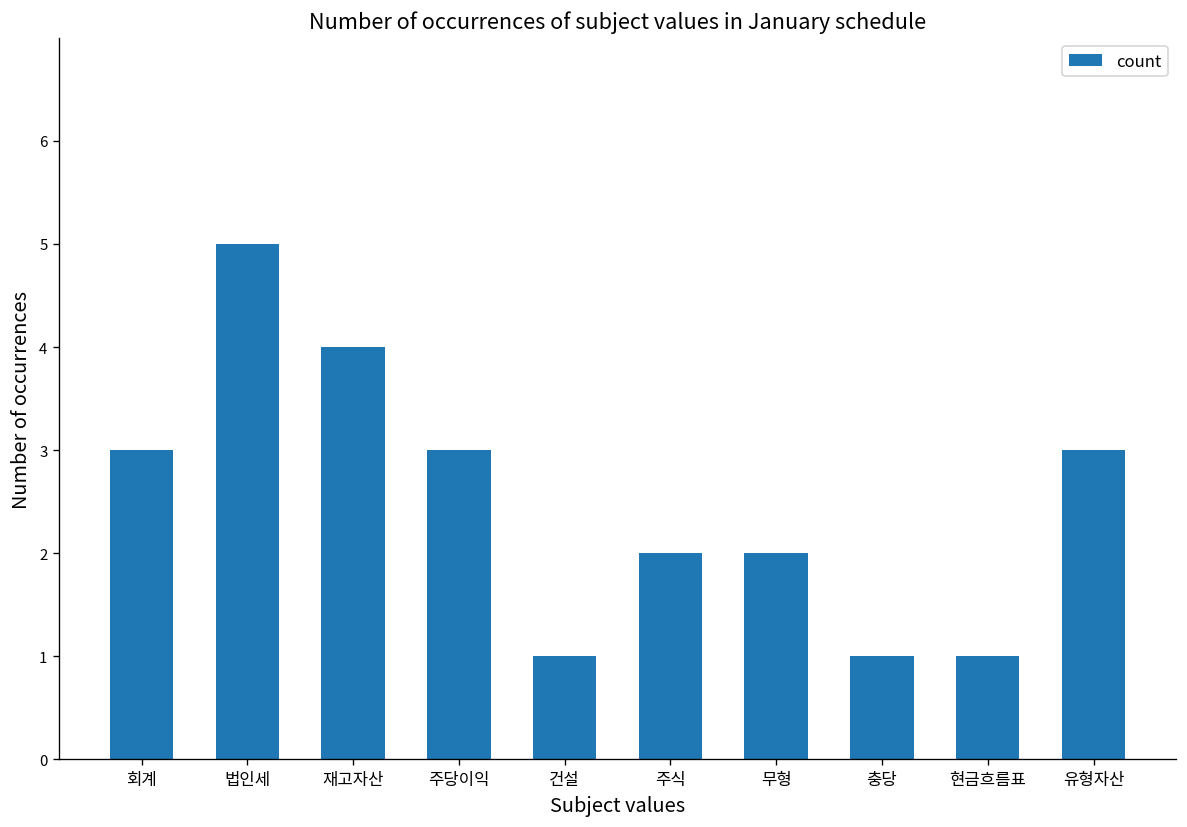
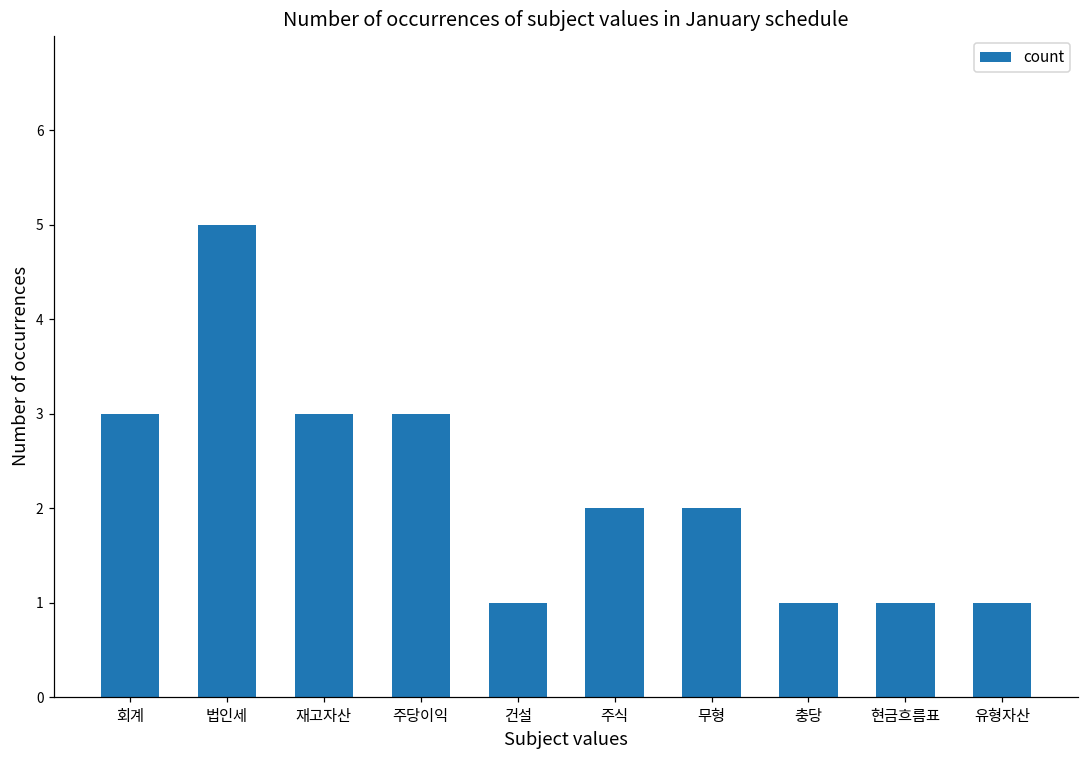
  {
    "회계": 3,
    "법인세": 5,
-   "재고자산": 4,
+   "재고자산": 3,
    "주당이익": 3,
    "건설": 1,
    "주식": 2,
    "무형": 2,
    "충당": 1,
    "현금흐름표": 1,
-   "유형자산": 3
+   "유형자산": 1
  }
